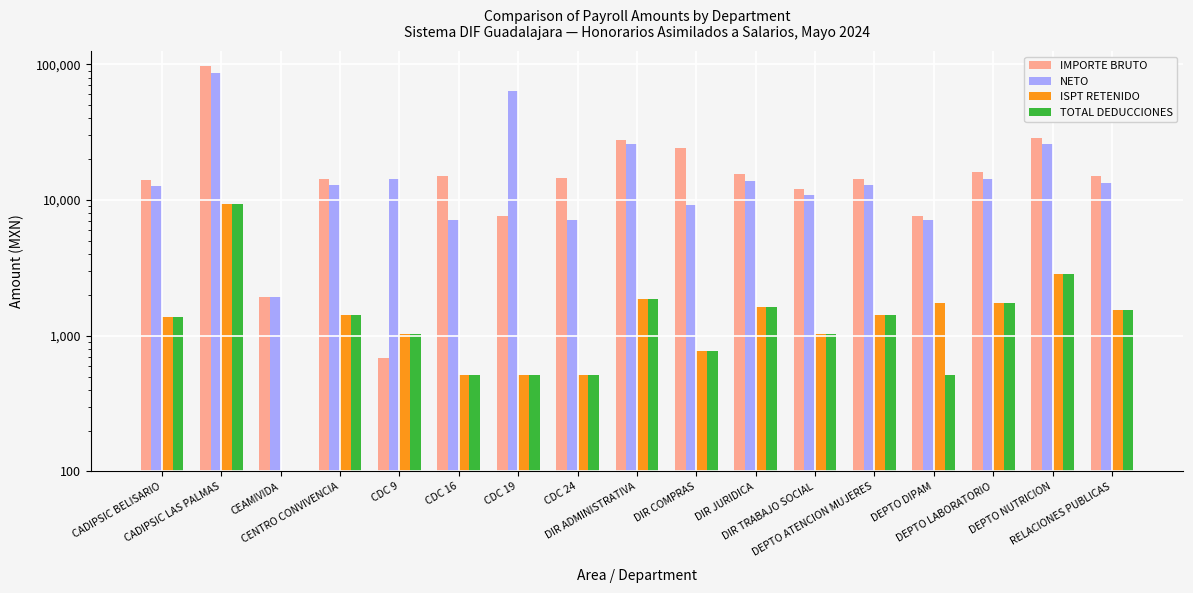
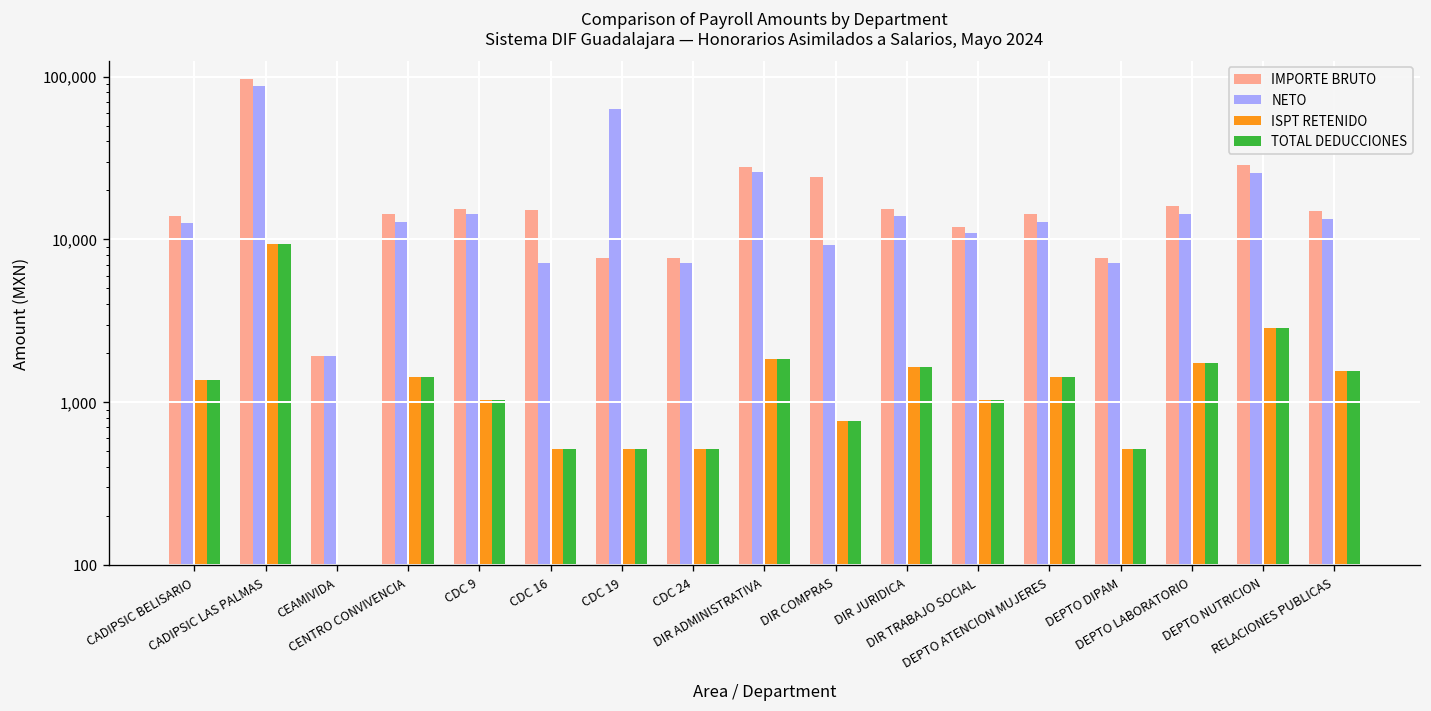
  {
    "IMPORTE BRUTO": {
      "CADIPSIC BELISARIO": "14,000",
      "CADIPSIC LAS PALMAS": "100,000",
      "CEAMIVIDA": "1,900",
      "CENTRO CONVIVENCIA": "14,000",
-     "CDC 9": "700",
+     "CDC 9": "15,000",
      "CDC 16": "15,000",
      "CDC 19": "8,000",
-     "CDC 24": "14,000",
+     "CDC 24": "8,000",
      "DIR ADMINISTRATIVA": "28,000",
      "DIR COMPRAS": "24,000",
      "DIR JURIDICA": "15,000",
      "DIR TRABAJO SOCIAL": "12,000",
      "DEPTO ATENCION MUJERES": "14,000",
      "DEPTO DIPAM": "8,000",
      "DEPTO LABORATORIO": "16,000",
      "DEPTO NUTRICION": "29,000",
      "RELACIONES PUBLICAS": "15,000"
    },
    "NETO": {
      "CADIPSIC BELISARIO": "13,000",
      "CADIPSIC LAS PALMAS": "90,000",
      "CEAMIVIDA": "1,900",
      "CENTRO CONVIVENCIA": "13,000",
      "CDC 9": "14,000",
      "CDC 16": "7,000",
      "CDC 19": "60,000",
      "CDC 24": "7,000",
      "DIR ADMINISTRATIVA": "26,000",
      "DIR COMPRAS": "9,000",
      "DIR JURIDICA": "14,000",
      "DIR TRABAJO SOCIAL": "11,000",
      "DEPTO ATENCION MUJERES": "13,000",
      "DEPTO DIPAM": "7,000",
      "DEPTO LABORATORIO": "14,000",
      "DEPTO NUTRICION": "26,000",
      "RELACIONES PUBLICAS": "13,000"
    },
    "ISPT RETENIDO": {
      "CADIPSIC BELISARIO": "1,400",
      "CADIPSIC LAS PALMAS": "9,000",
      "CENTRO CONVIVENCIA": "1,400",
      "CDC 9": "1,000",
      "CDC 16": "520",
      "CDC 19": "520",
      "CDC 24": "520",
      "DIR ADMINISTRATIVA": "1,900",
      "DIR COMPRAS": "800",
      "DIR JURIDICA": "1,600",
      "DIR TRABAJO SOCIAL": "1,000",
      "DEPTO ATENCION MUJERES": "1,400",
-     "DEPTO DIPAM": "1,700",
+     "DEPTO DIPAM": "520",
      "DEPTO LABORATORIO": "1,700",
      "DEPTO NUTRICION": "2,900",
      "RELACIONES PUBLICAS": "1,600"
    },
    "TOTAL DEDUCCIONES": {
      "CADIPSIC BELISARIO": "1,400",
      "CADIPSIC LAS PALMAS": "9,000",
      "CENTRO CONVIVENCIA": "1,400",
      "CDC 9": "1,000",
      "CDC 16": "520",
      "CDC 19": "520",
      "CDC 24": "520",
      "DIR ADMINISTRATIVA": "1,900",
      "DIR COMPRAS": "800",
      "DIR JURIDICA": "1,600",
      "DIR TRABAJO SOCIAL": "1,000",
      "DEPTO ATENCION MUJERES": "1,400",
      "DEPTO DIPAM": "520",
      "DEPTO LABORATORIO": "1,700",
      "DEPTO NUTRICION": "2,900",
      "RELACIONES PUBLICAS": "1,600"
    }
  }
